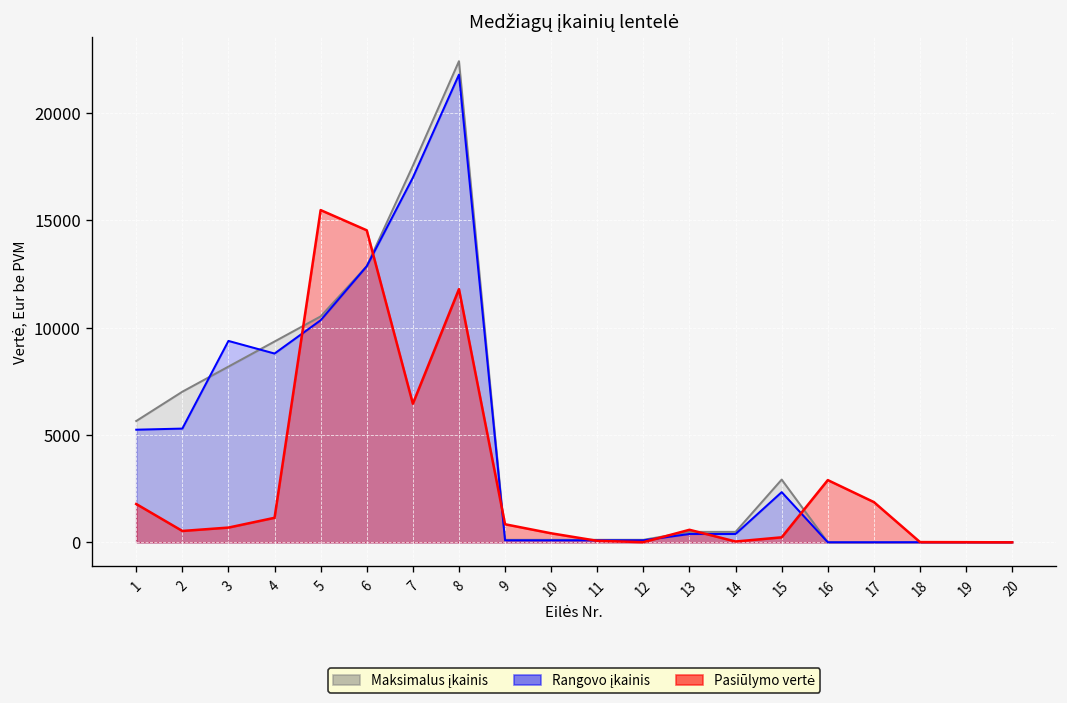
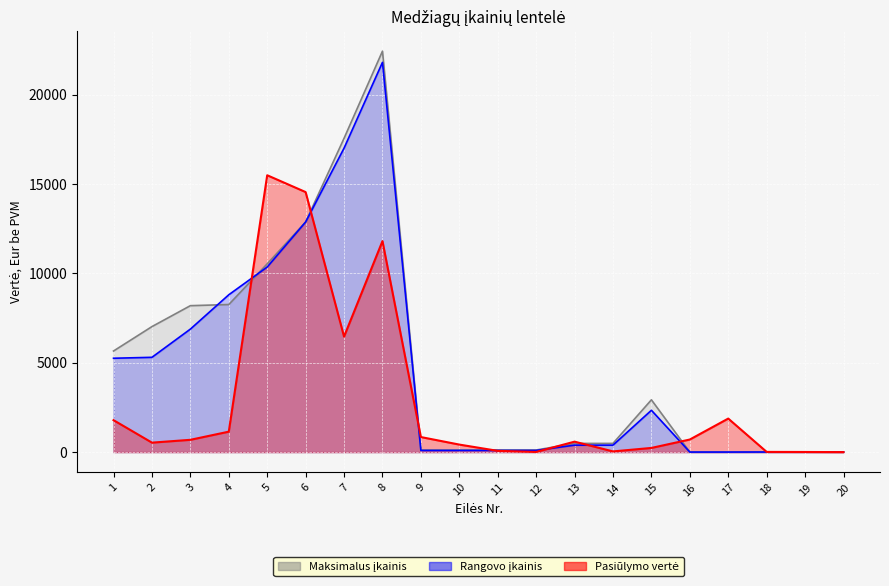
  {
    "Maksimalus įkainis": {
      "1": 5700,
      "2": 7000,
      "3": 8200,
-     "4": 9400,
+     "4": 8300,
      "5": 10500,
      "7": 17600,
      "8": 22400,
      "15": 2900
    },
    "Rangovo įkainis": {
      "1": 5300,
      "2": 5300,
-     "3": 9400,
+     "3": 6900,
      "4": 8800,
      "5": 10400,
      "7": 17000,
      "8": 21800,
      "15": 2300
    },
    "Pasiūlymo vertė": {
      "1": 1800,
      "2": 500,
      "3": 700,
      "4": 1100,
      "5": 15500,
      "6": 14500,
      "7": 6500,
      "8": 11800,
      "9": 800,
      "10": 400,
      "14": 0,
      "15": 200,
-     "16": 2900,
+     "16": 700,
      "17": 1900
    }
  }
